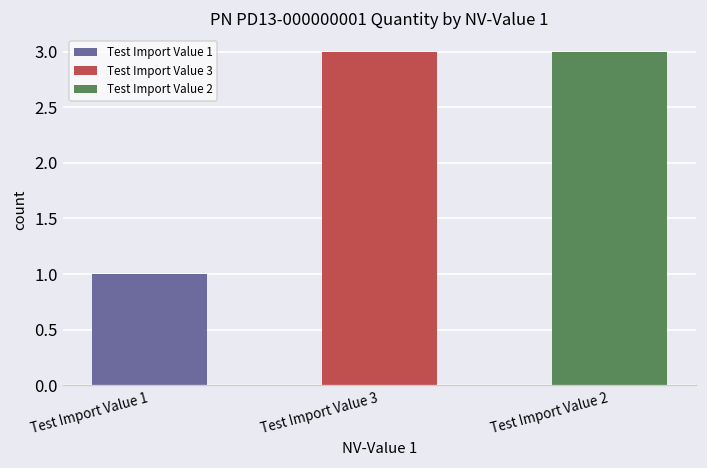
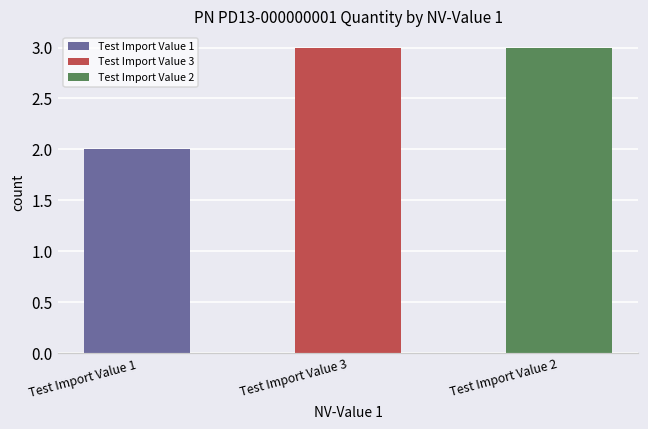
  {
-   "Test Import Value 1": 1,
+   "Test Import Value 1": 2,
    "Test Import Value 3": 3,
    "Test Import Value 2": 3
  }
